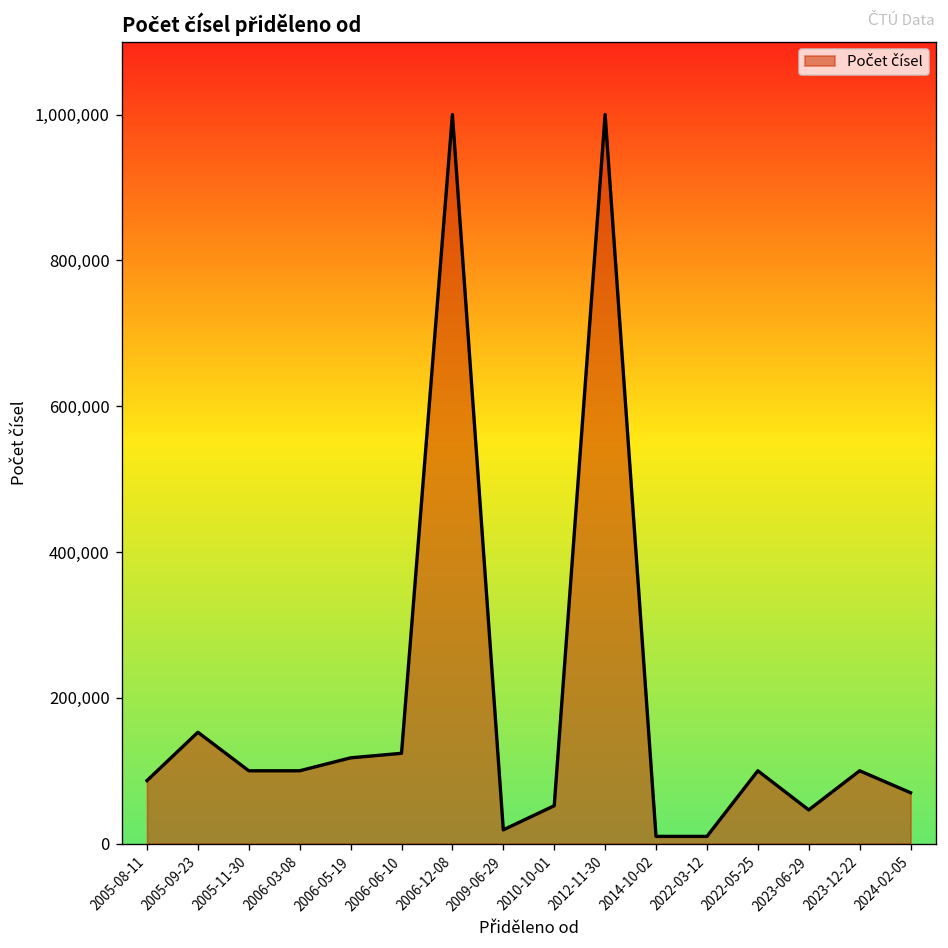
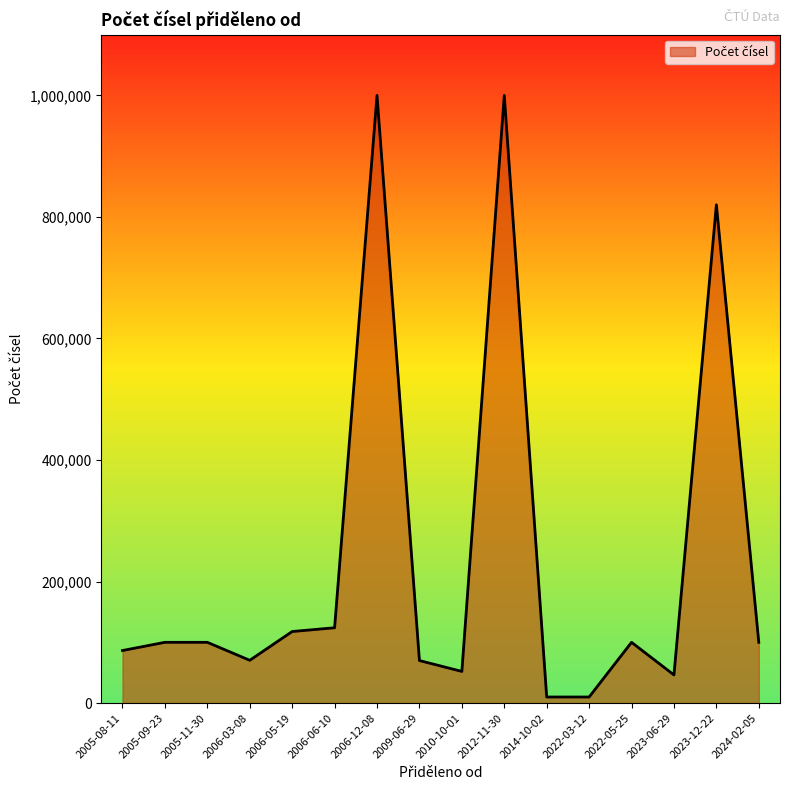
  {
    "2005-08-11": "90,000",
-   "2005-09-23": "150,000",
+   "2005-09-23": "100,000",
    "2005-11-30": "100,000",
-   "2006-03-08": "100,000",
+   "2006-03-08": "70,000",
    "2006-05-19": "120,000",
    "2006-06-10": "120,000",
    "2006-12-08": "1,000,000",
-   "2009-06-29": "20,000",
+   "2009-06-29": "70,000",
    "2010-10-01": "50,000",
    "2012-11-30": "1,000,000",
    "2014-10-02": "10,000",
    "2022-03-12": "10,000",
    "2022-05-25": "100,000",
    "2023-06-29": "50,000",
-   "2023-12-22": "100,000",
-   "2024-02-05": "70,000"
+   "2023-12-22": "820,000",
+   "2024-02-05": "100,000"
  }
